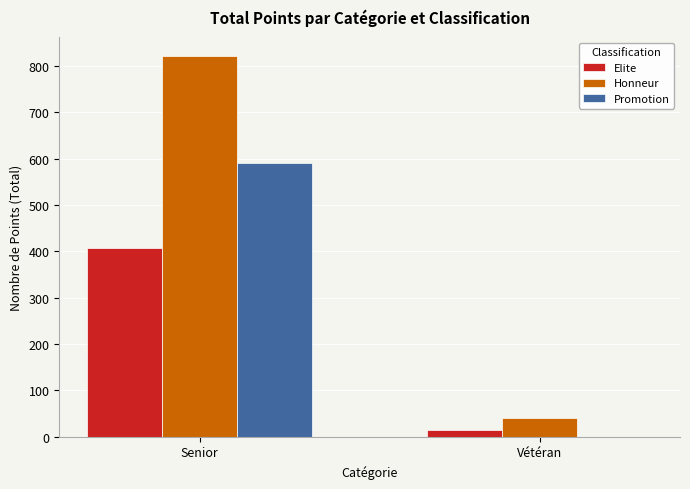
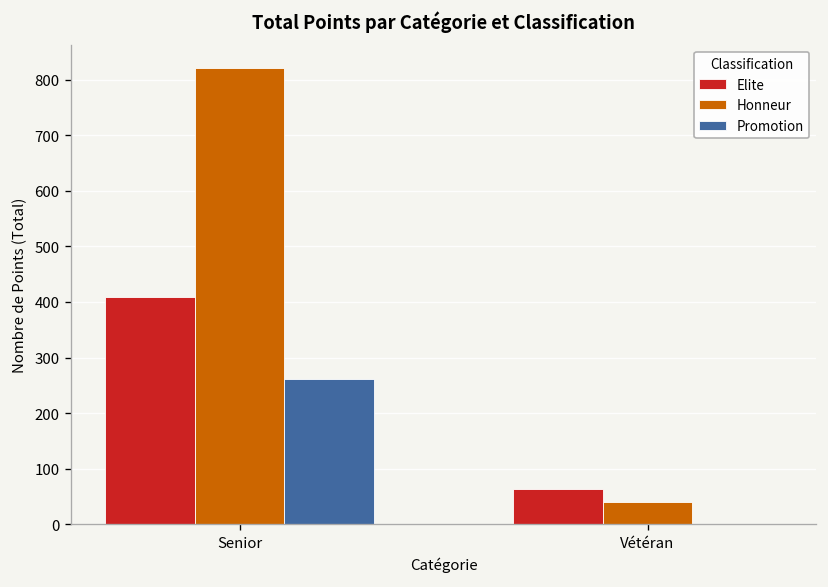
  {
    "Elite": {
      "Senior": 410,
-     "Vétéran": 10
+     "Vétéran": 60
    },
    "Honneur": {
      "Senior": 820,
      "Vétéran": 40
    },
    "Promotion": {
-     "Senior": 590,
+     "Senior": 260,
      "Vétéran": 0
    }
  }
